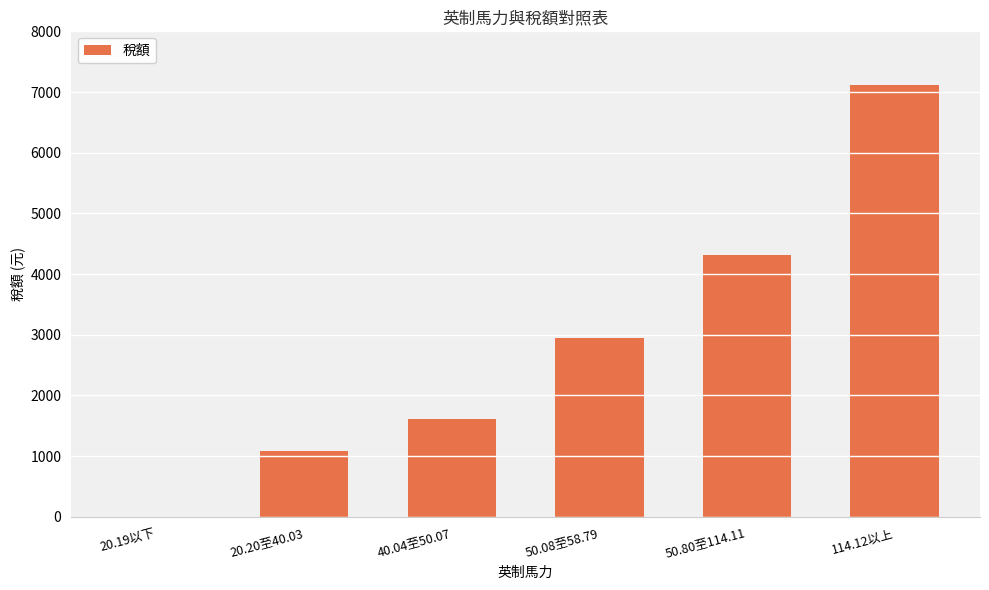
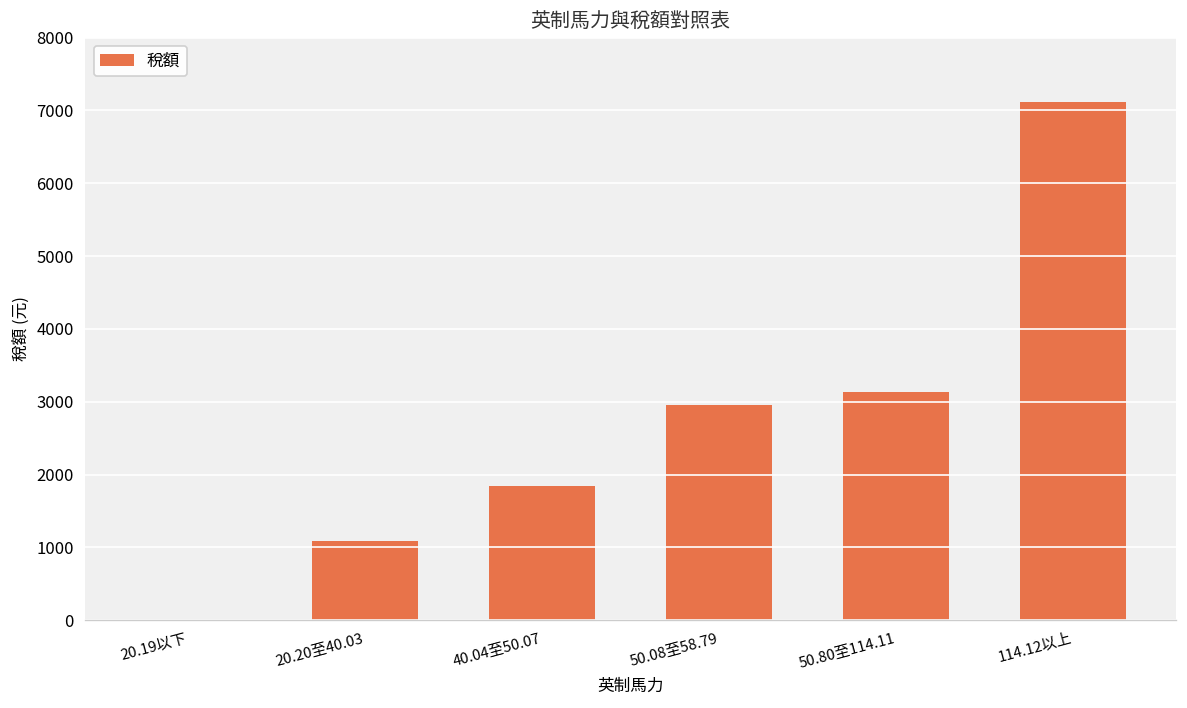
  {
    "20.19以下": 0,
    "20.20至40.03": 1100,
-   "40.04至50.07": 1600,
+   "40.04至50.07": 1800,
    "50.08至58.79": 3000,
-   "50.80至114.11": 4300,
+   "50.80至114.11": 3100,
    "114.12以上": 7100
  }
